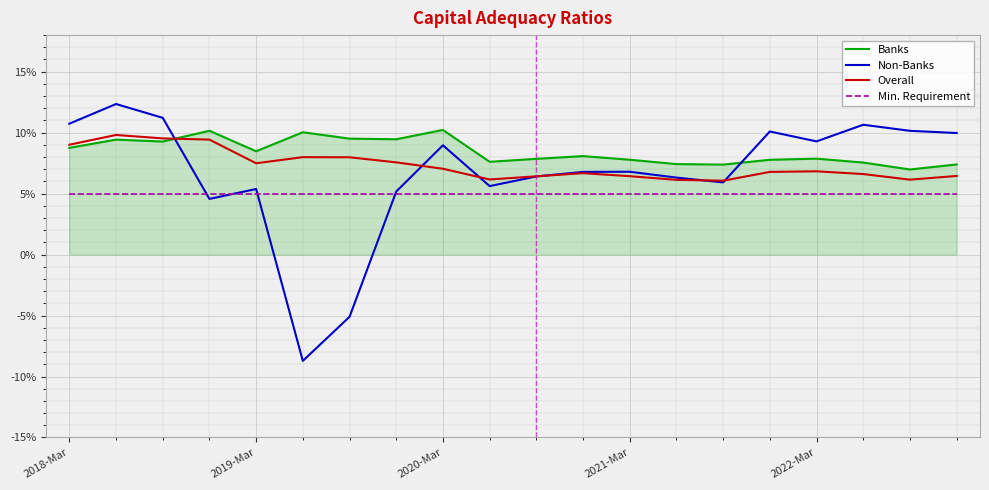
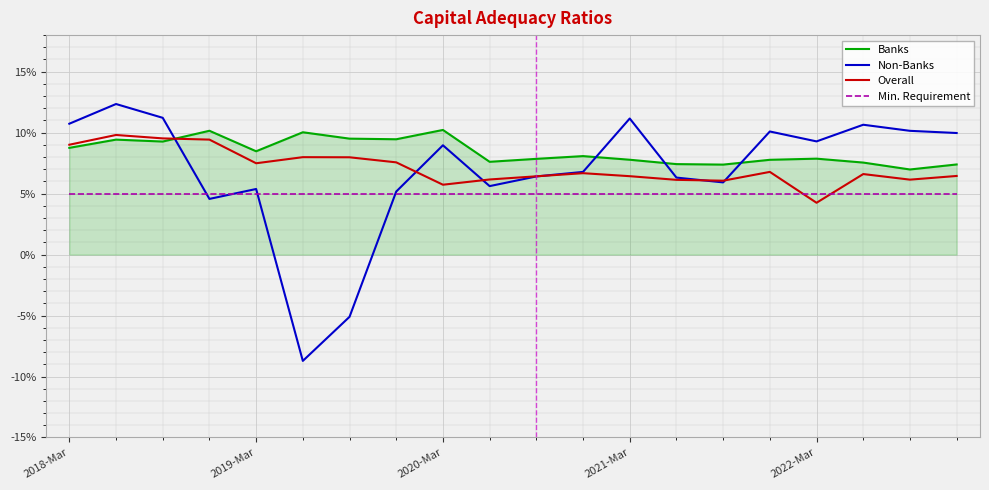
  {
    "Banks": {
      "2018-Mar": "8.8%",
      "2019-Mar": "8.5%",
      "2020-Mar": "10.2%",
      "2021-Mar": "7.8%",
      "2022-Mar": "7.9%"
    },
    "Non-Banks": {
      "2018-Mar": "10.7%",
      "2019-Mar": "5.4%",
      "2020-Mar": "9.0%",
-     "2021-Mar": "6.8%",
+     "2021-Mar": "11.2%",
      "2022-Mar": "9.3%"
    },
    "Overall": {
      "2018-Mar": "9.0%",
      "2019-Mar": "7.5%",
-     "2020-Mar": "7.0%",
+     "2020-Mar": "5.7%",
      "2021-Mar": "6.4%",
-     "2022-Mar": "6.8%"
+     "2022-Mar": "4.3%"
    },
    "Min. Requirement": {
      "2018-Mar": "5.0%",
      "2019-Mar": "5.0%",
      "2020-Mar": "5.0%",
      "2021-Mar": "5.0%",
      "2022-Mar": "5.0%"
    }
  }
